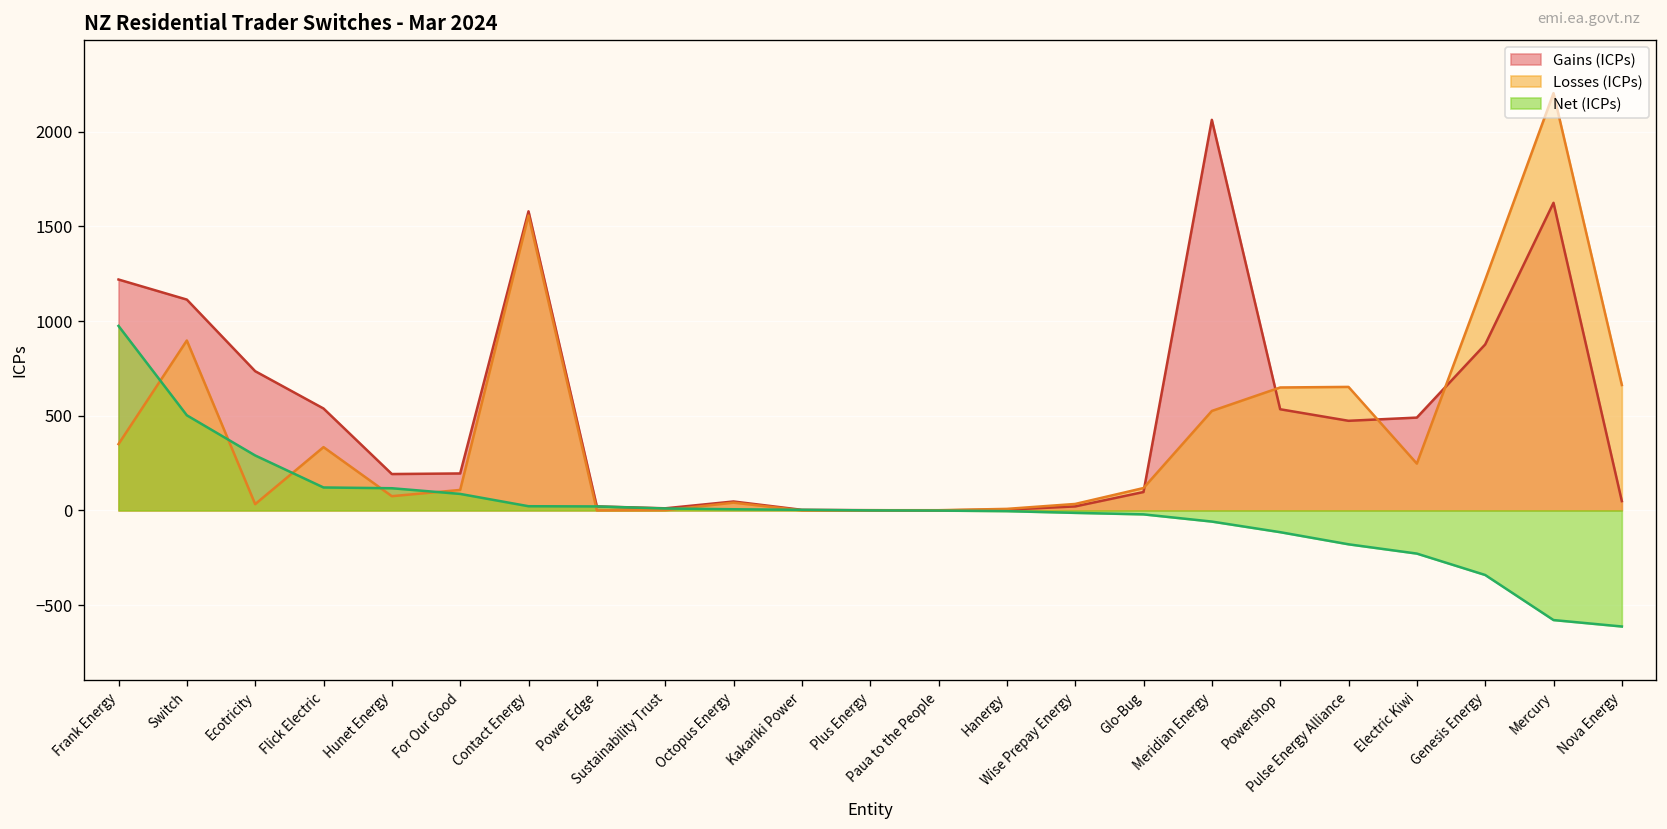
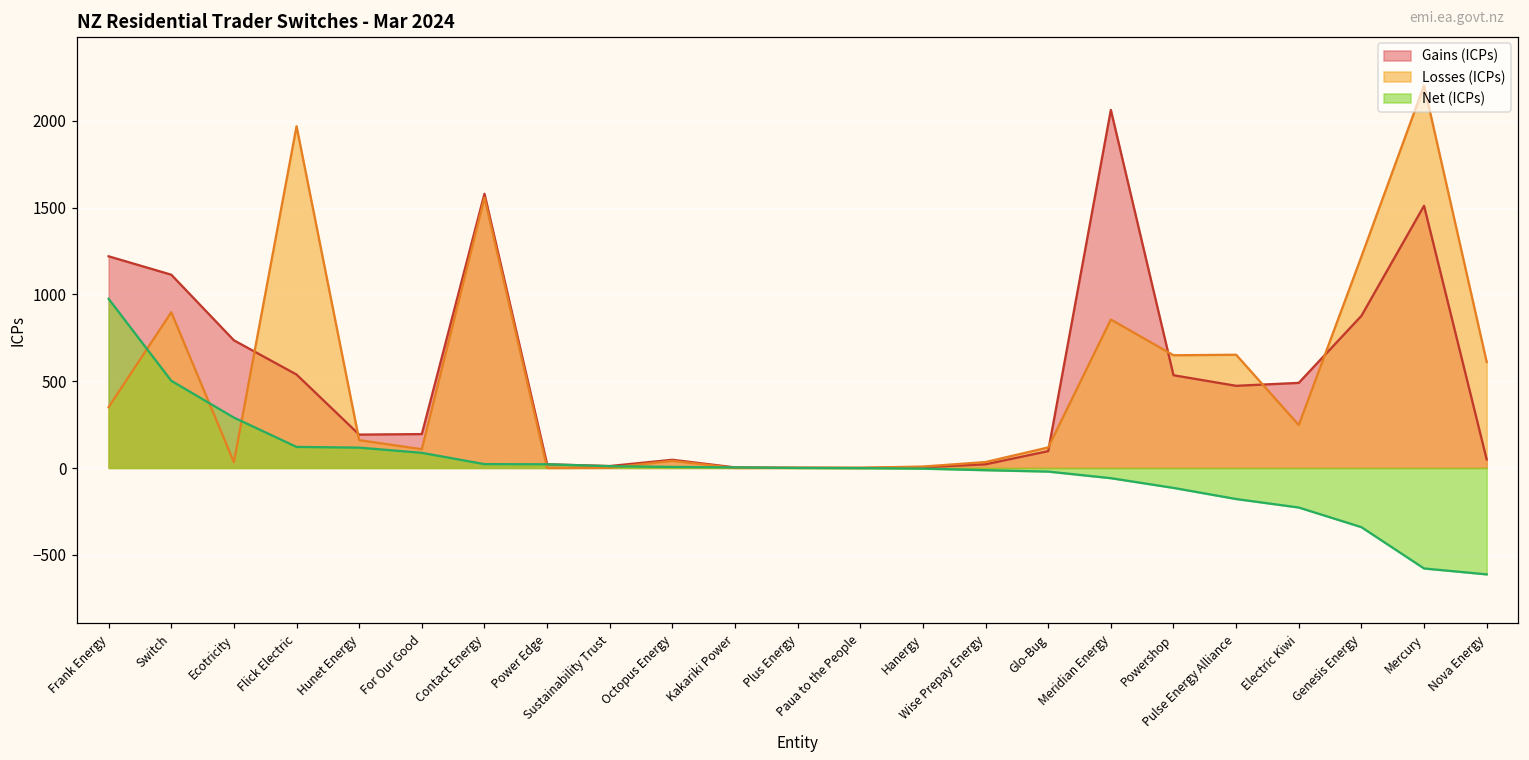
  {
    "Gains (ICPs)": {
      "Frank Energy": 1220,
      "Switch": 1110,
      "Ecotricity": 740,
      "Flick Electric": 540,
      "Hunet Energy": 190,
      "For Our Good": 200,
      "Contact Energy": 1580,
      "Glo-Bug": 100,
      "Meridian Energy": 2060,
      "Powershop": 530,
      "Pulse Energy Alliance": 470,
      "Electric Kiwi": 490,
      "Genesis Energy": 880,
-     "Mercury": 1620,
+     "Mercury": 1510,
      "Nova Energy": 50
    },
    "Losses (ICPs)": {
      "Frank Energy": 350,
      "Switch": 900,
      "Ecotricity": 30,
-     "Flick Electric": 330,
-     "Hunet Energy": 80,
+     "Flick Electric": 1970,
+     "Hunet Energy": 160,
      "For Our Good": 110,
      "Contact Energy": 1560,
      "Power Edge": 0,
      "Glo-Bug": 120,
-     "Meridian Energy": 530,
+     "Meridian Energy": 860,
      "Powershop": 650,
      "Pulse Energy Alliance": 650,
      "Electric Kiwi": 250,
      "Genesis Energy": 1220,
-     "Nova Energy": 660
+     "Nova Energy": 610
    }
  }
